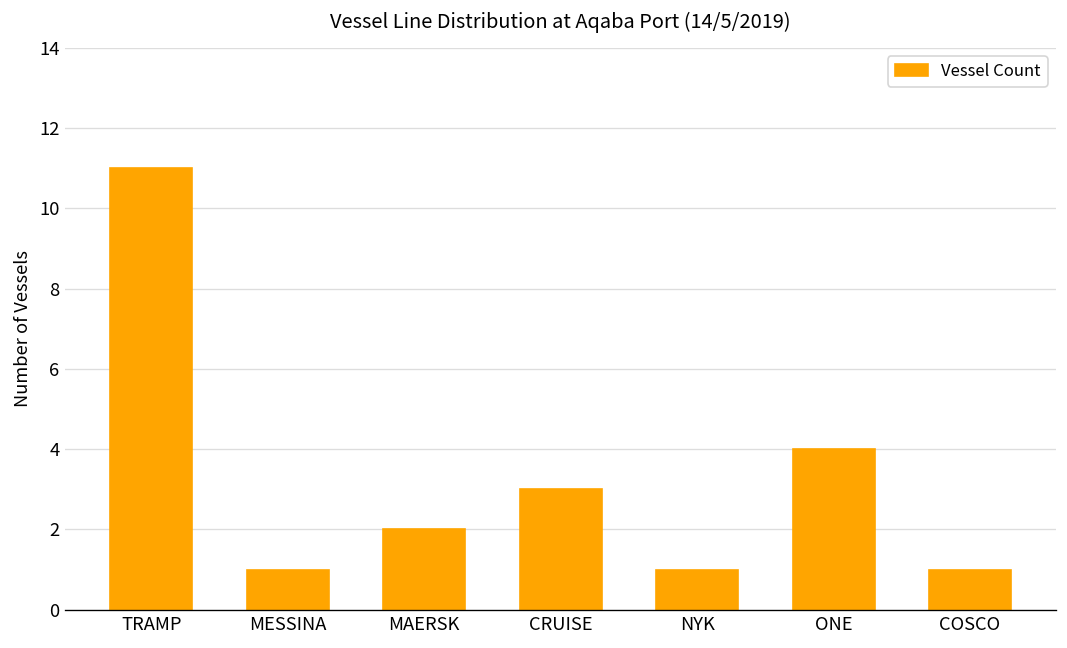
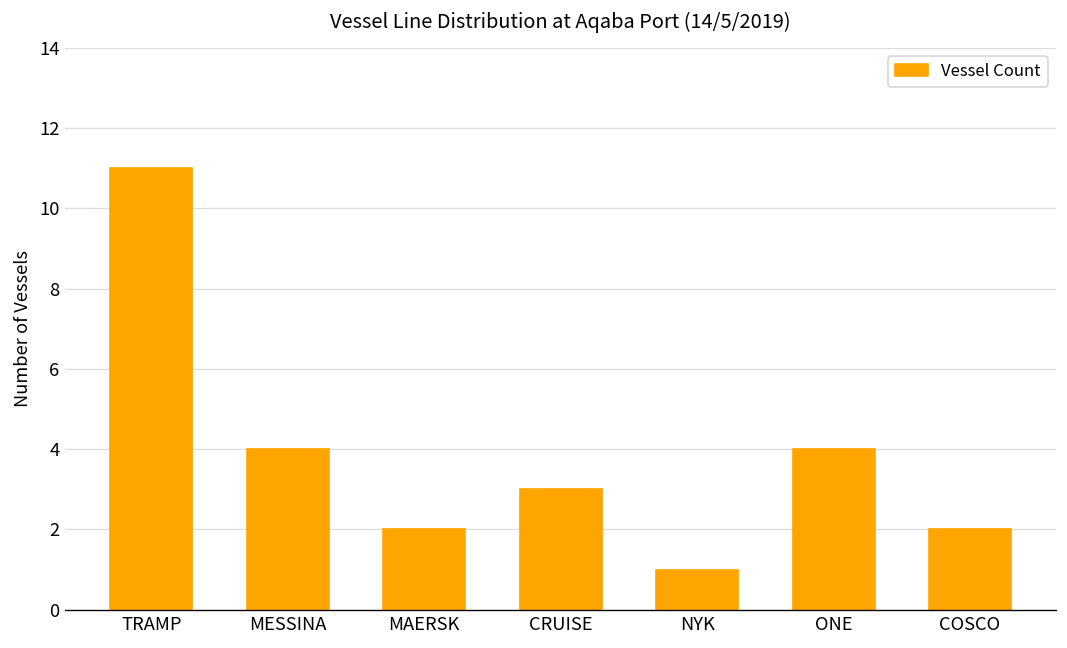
  {
    "TRAMP": 11,
-   "MESSINA": 1,
+   "MESSINA": 4,
    "MAERSK": 2,
    "CRUISE": 3,
    "NYK": 1,
    "ONE": 4,
-   "COSCO": 1
+   "COSCO": 2
  }
